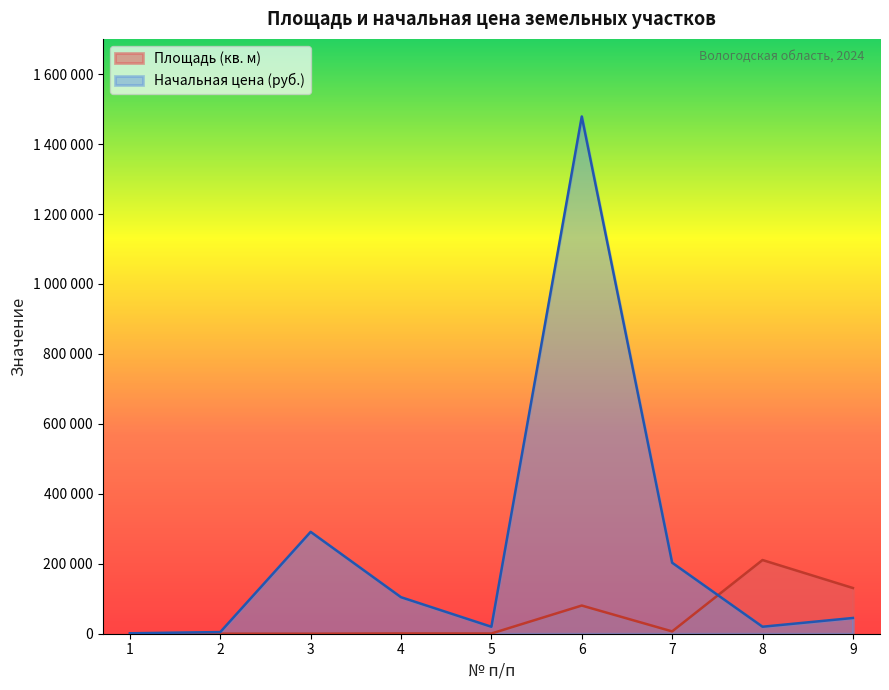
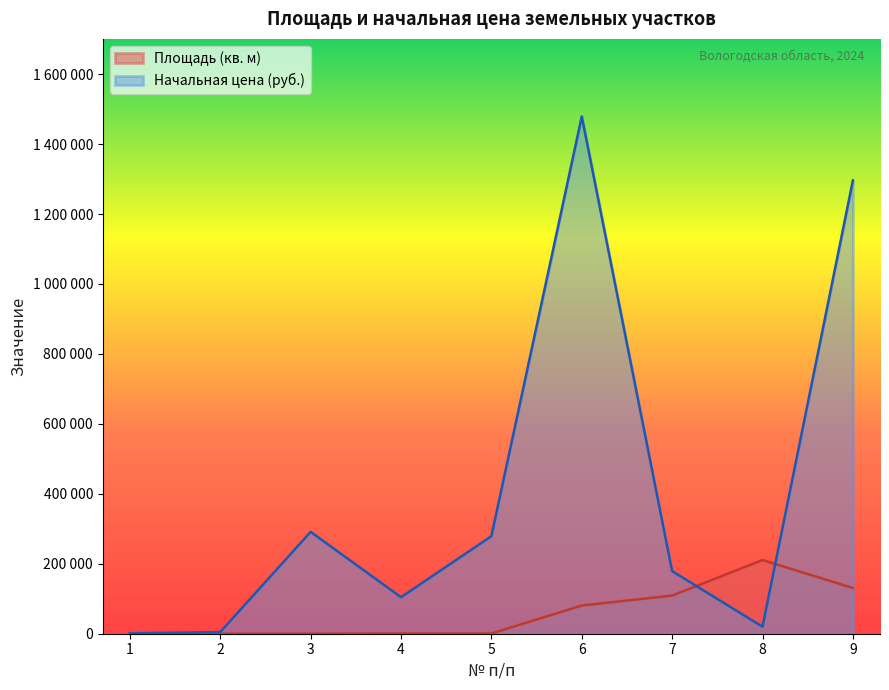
  {
    "Площадь (кв. м)": {
      "3": 0,
      "4": 0,
      "5": 0,
      "6": 80000,
-     "7": 10000,
+     "7": 110000,
      "8": 210000,
      "9": 130000
    },
    "Начальная цена (руб.)": {
      "3": 290000,
      "4": 100000,
-     "5": 20000,
+     "5": 280000,
      "6": 1480000,
-     "7": 200000,
+     "7": 180000,
      "8": 20000,
-     "9": 50000
+     "9": 1300000
    }
  }
